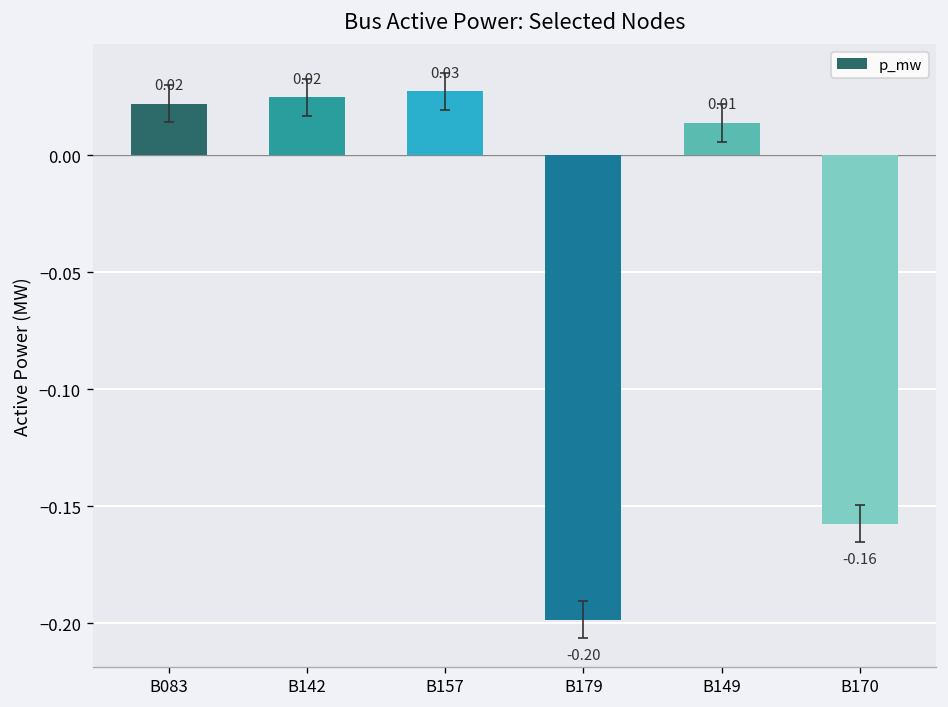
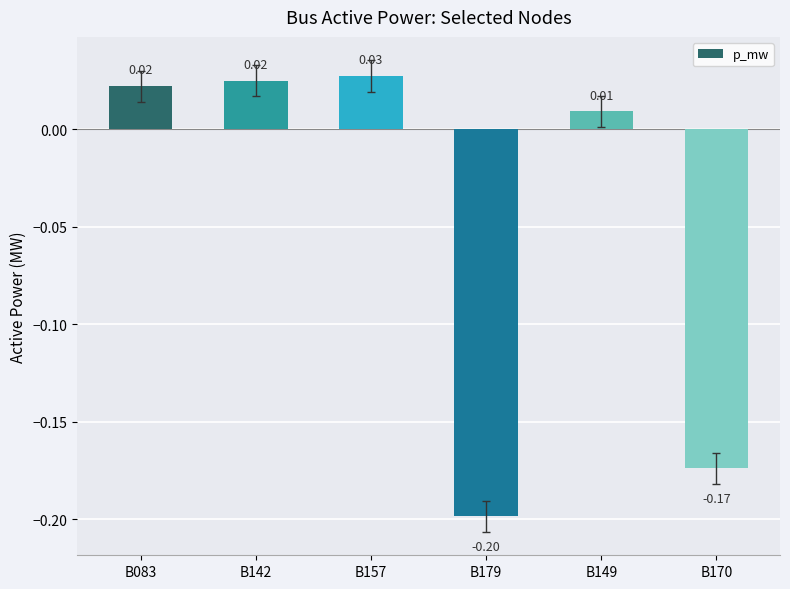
  {
    "p_mw": {
      "B179": -0.20,
-     "B149": 0.014,
-     "B170": -0.16
+     "B149": 0.009,
+     "B170": -0.17
    }
  }
